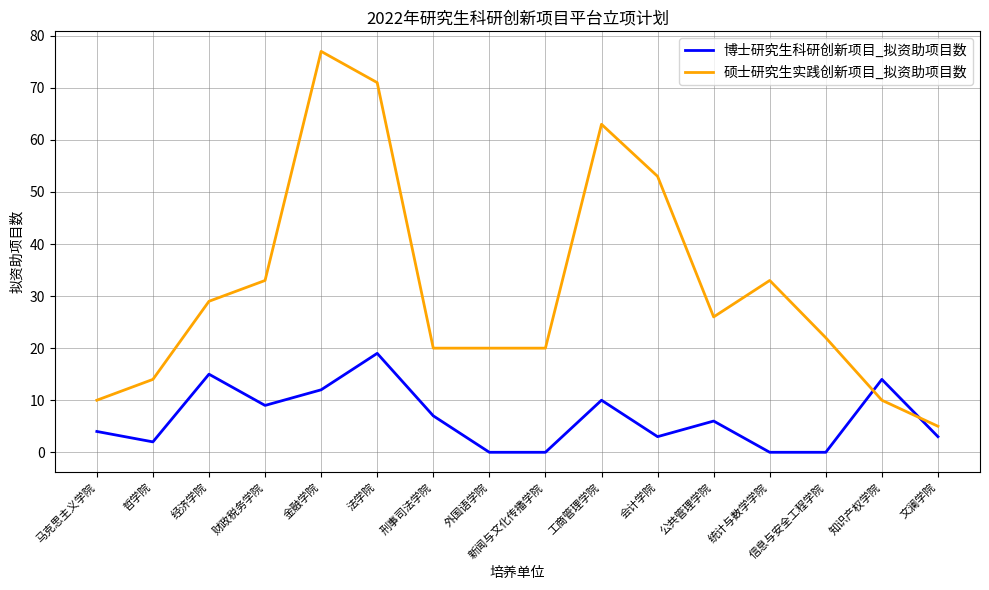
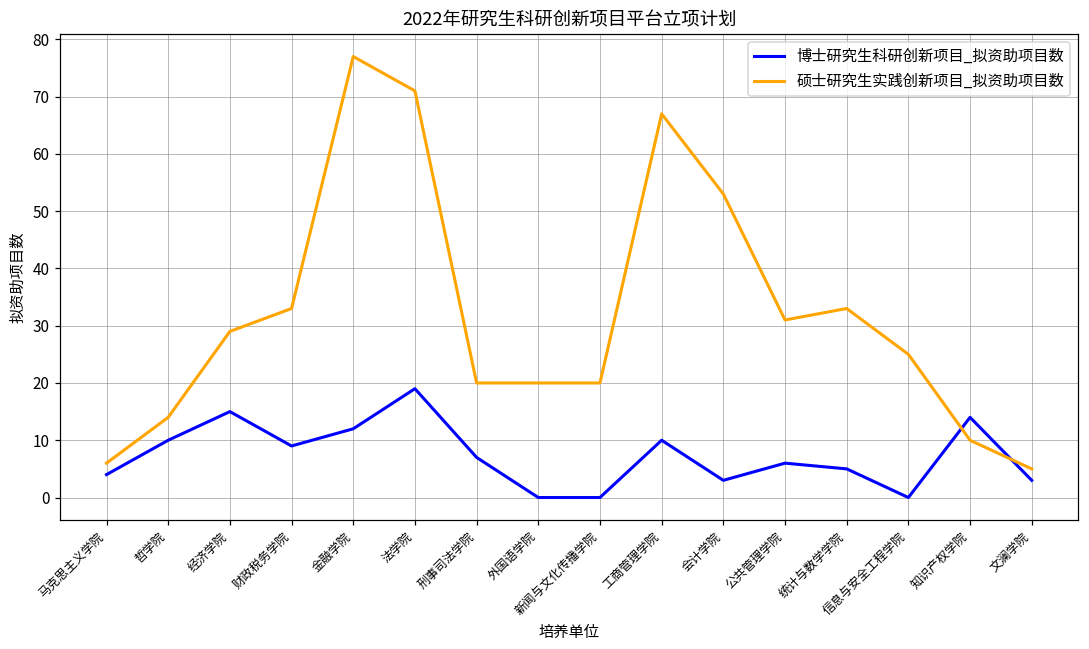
  {
    "博士研究生科研创新项目_拟资助项目数": {
      "马克思主义学院": 4,
-     "哲学院": 2,
+     "哲学院": 10,
      "经济学院": 15,
      "财政税务学院": 9,
      "金融学院": 12,
      "法学院": 19,
      "刑事司法学院": 7,
      "外国语学院": 0,
      "新闻与文化传播学院": 0,
      "工商管理学院": 10,
      "会计学院": 3,
      "公共管理学院": 6,
-     "统计与数学学院": 0,
+     "统计与数学学院": 5,
      "信息与安全工程学院": 0,
      "知识产权学院": 14,
      "文澜学院": 3
    },
    "硕士研究生实践创新项目_拟资助项目数": {
-     "马克思主义学院": 10,
+     "马克思主义学院": 6,
      "哲学院": 14,
      "经济学院": 29,
      "财政税务学院": 33,
      "金融学院": 77,
      "法学院": 71,
      "刑事司法学院": 20,
      "外国语学院": 20,
      "新闻与文化传播学院": 20,
-     "工商管理学院": 63,
+     "工商管理学院": 67,
      "会计学院": 53,
-     "公共管理学院": 26,
+     "公共管理学院": 31,
      "统计与数学学院": 33,
-     "信息与安全工程学院": 22,
+     "信息与安全工程学院": 25,
      "知识产权学院": 10,
      "文澜学院": 5
    }
  }
